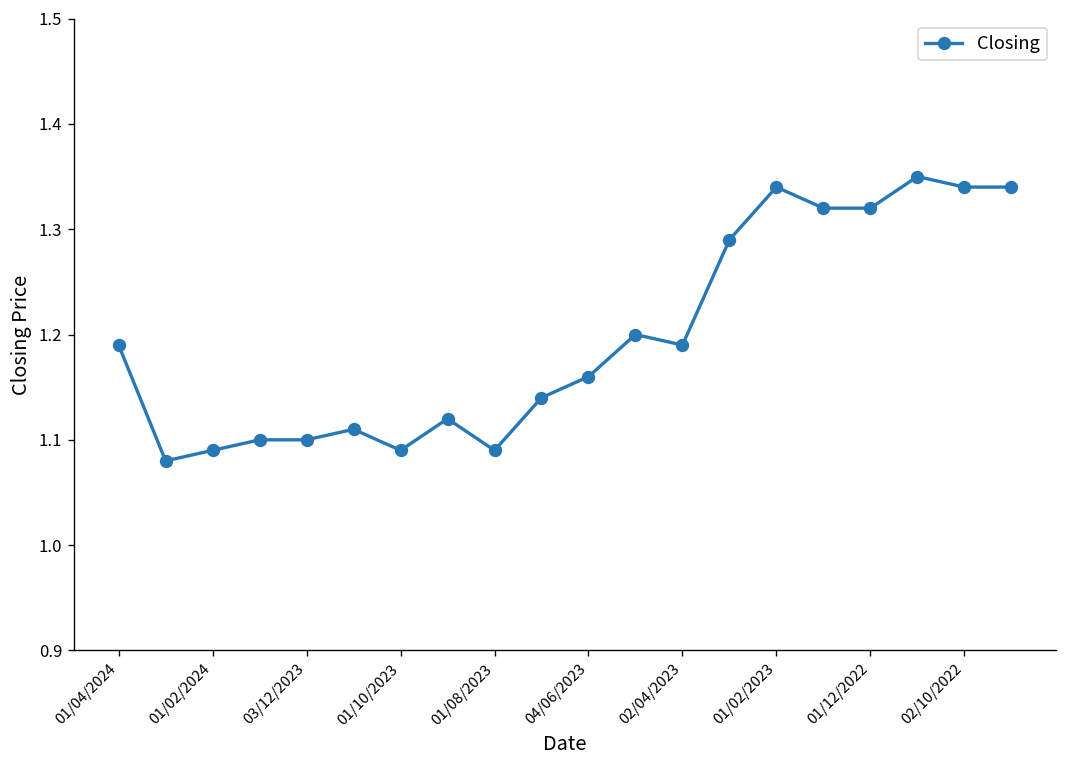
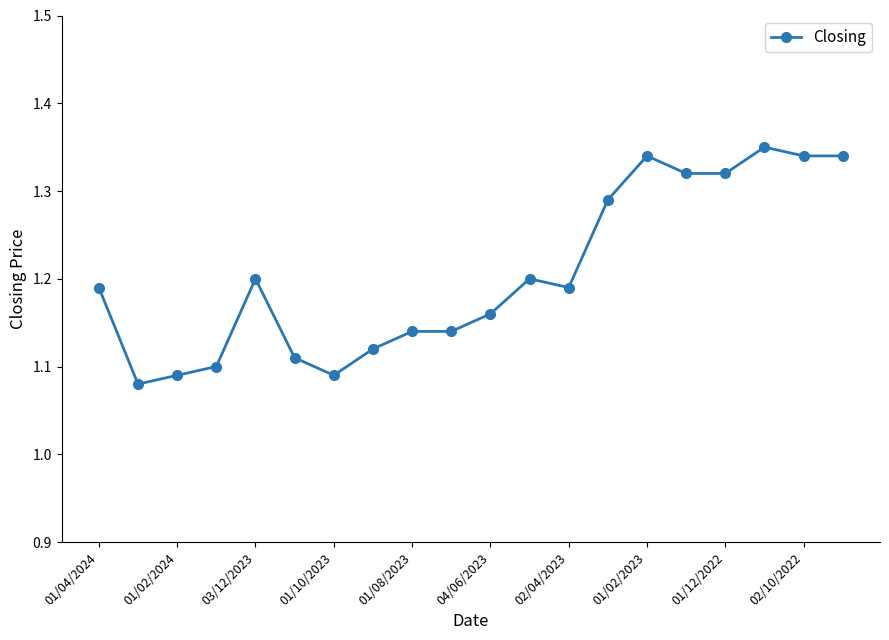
  {
    "01/04/2024": 1.19,
    "01/02/2024": 1.09,
-   "03/12/2023": 1.1,
+   "03/12/2023": 1.2,
    "01/10/2023": 1.09,
-   "01/08/2023": 1.09,
+   "01/08/2023": 1.14,
    "04/06/2023": 1.16,
    "02/04/2023": 1.19,
    "01/02/2023": 1.34,
    "01/12/2022": 1.32,
    "02/10/2022": 1.34
  }
